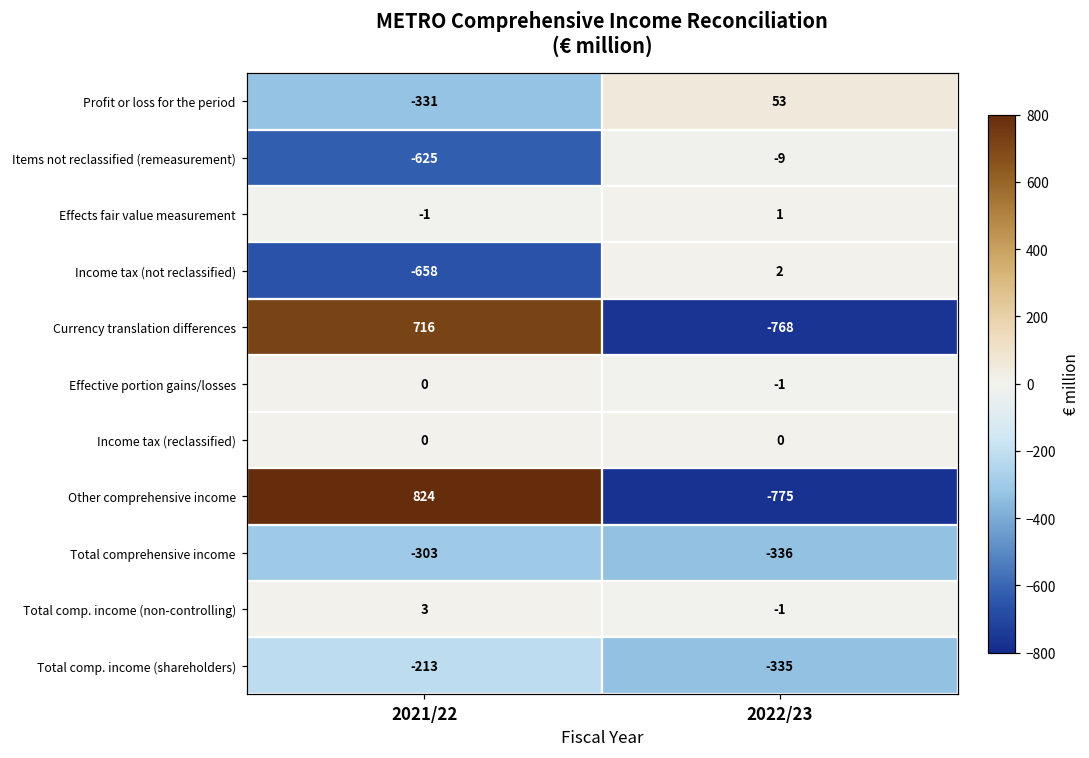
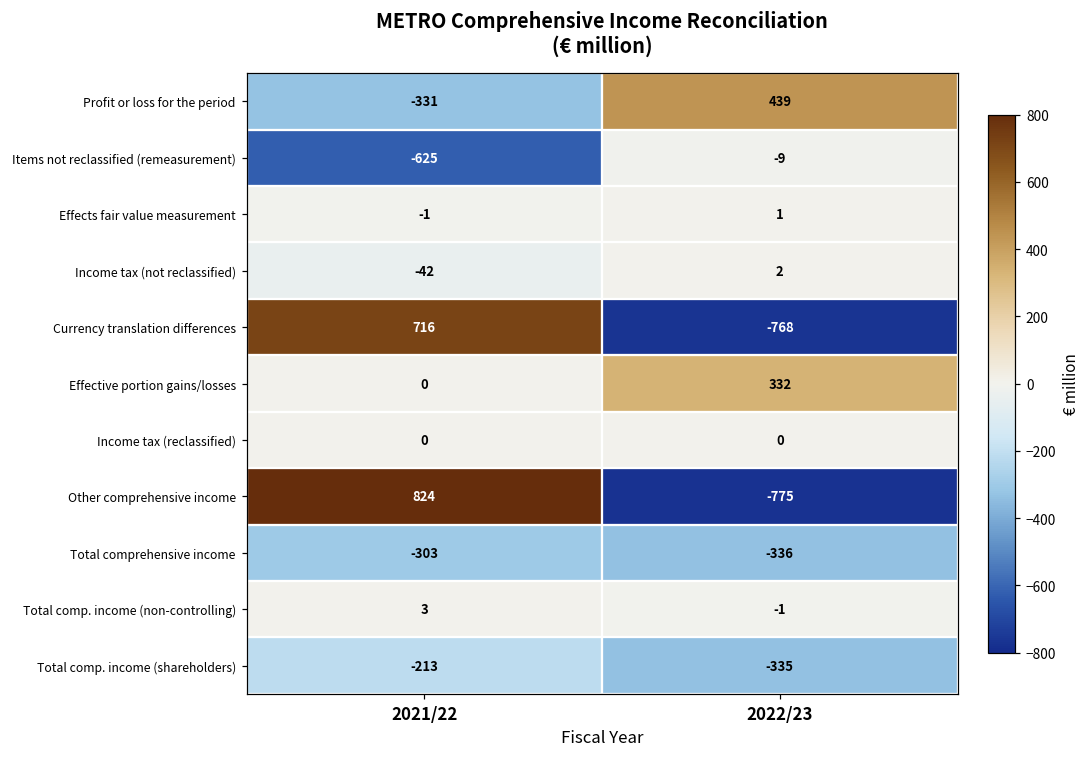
  {
    "Profit or loss for the period": {
      "2021/22": -331,
-     "2022/23": 53
+     "2022/23": 439
    },
    "Items not reclassified (remeasurement)": {
      "2021/22": -625,
      "2022/23": -9
    },
    "Effects fair value measurement": {
      "2021/22": -1,
      "2022/23": 1
    },
    "Income tax (not reclassified)": {
-     "2021/22": -658,
+     "2021/22": -42,
      "2022/23": 2
    },
    "Currency translation differences": {
      "2021/22": 716,
      "2022/23": -768
    },
    "Effective portion gains/losses": {
      "2021/22": 0,
-     "2022/23": -1
+     "2022/23": 332
    },
    "Income tax (reclassified)": {
      "2021/22": 0,
      "2022/23": 0
    },
    "Other comprehensive income": {
      "2021/22": 824,
      "2022/23": -775
    },
    "Total comprehensive income": {
      "2021/22": -303,
      "2022/23": -336
    },
    "Total comp. income (non-controlling)": {
      "2021/22": 3,
      "2022/23": -1
    },
    "Total comp. income (shareholders)": {
      "2021/22": -213,
      "2022/23": -335
    }
  }
